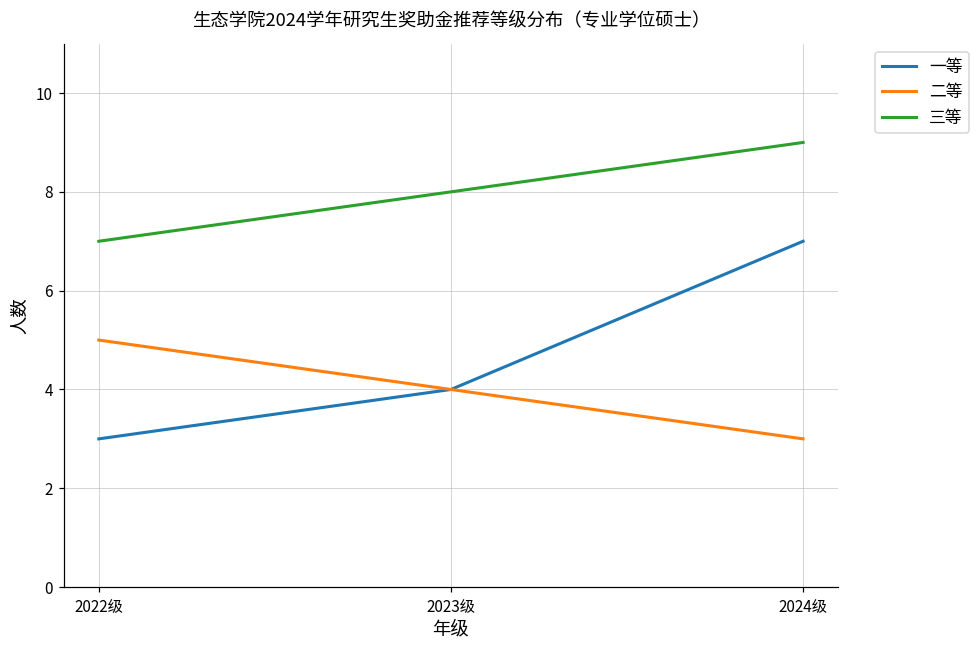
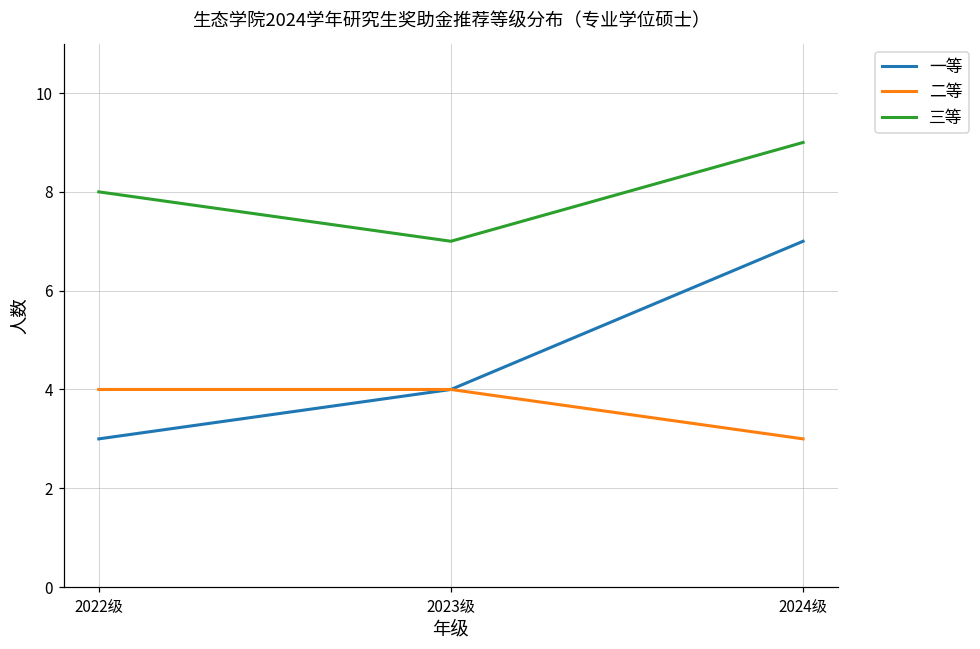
  {
    "一等": {
      "2022级": 3,
      "2024级": 7
    },
    "二等": {
-     "2022级": 5,
+     "2022级": 4,
      "2024级": 3
    },
    "三等": {
-     "2022级": 7,
-     "2023级": 8,
+     "2022级": 8,
+     "2023级": 7,
      "2024级": 9
    }
  }
